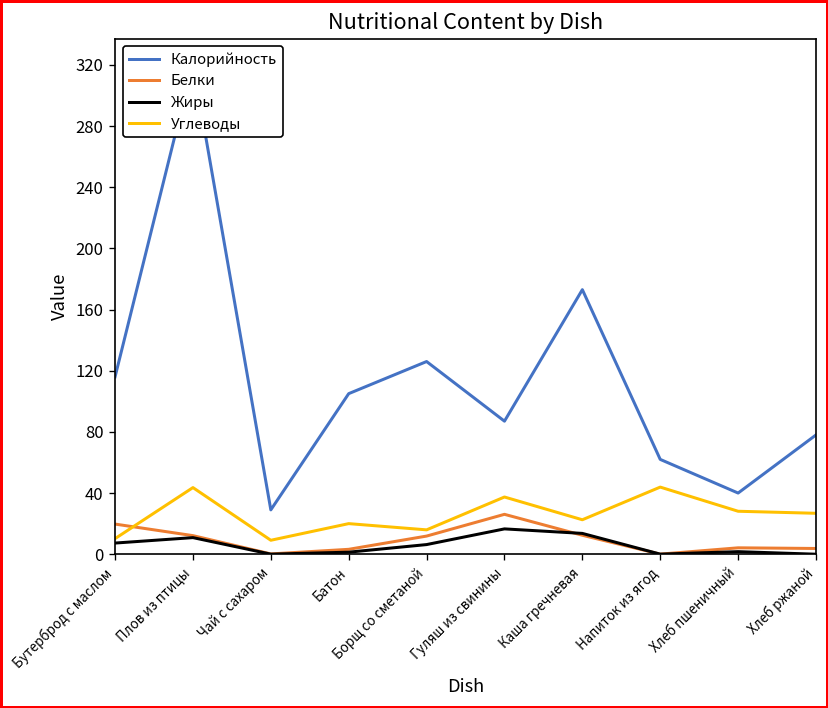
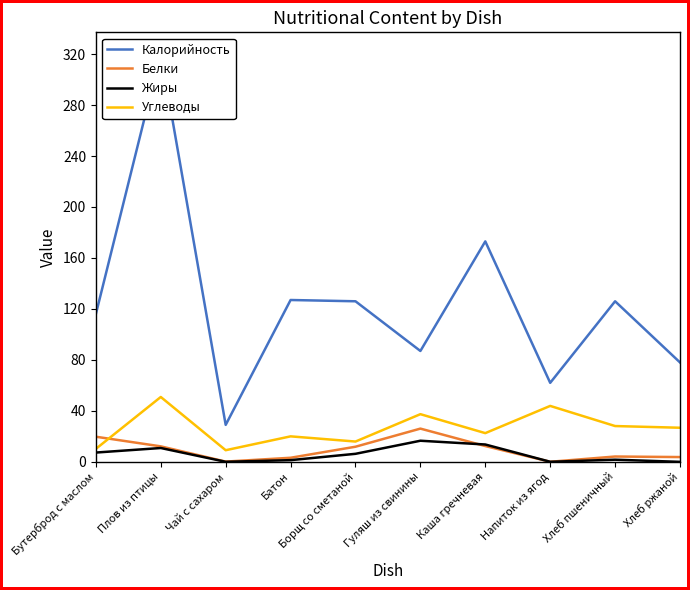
  {
    "Калорийность": {
      "Бутерброд с маслом": 116,
      "Чай с сахаром": 29,
-     "Батон": 105,
+     "Батон": 127,
      "Борщ со сметаной": 126,
      "Гуляш из свинины": 87,
      "Каша гречневая": 173,
      "Напиток из ягод": 62,
-     "Хлеб пшеничный": 40,
+     "Хлеб пшеничный": 126,
      "Хлеб ржаной": 78
    },
    "Белки": {
      "Бутерброд с маслом": 20,
      "Борщ со сметаной": 12,
      "Гуляш из свинины": 26,
      "Хлеб пшеничный": 4,
      "Хлеб ржаной": 4
    },
    "Жиры": {
      "Бутерброд с маслом": 7,
      "Борщ со сметаной": 6,
      "Гуляш из свинины": 17,
      "Хлеб пшеничный": 2,
      "Хлеб ржаной": 0
    },
    "Углеводы": {
      "Бутерброд с маслом": 10,
-     "Плов из птицы": 44,
+     "Плов из птицы": 51,
      "Чай с сахаром": 9,
      "Батон": 20,
      "Борщ со сметаной": 16,
      "Гуляш из свинины": 37,
      "Каша гречневая": 23,
      "Напиток из ягод": 44,
      "Хлеб пшеничный": 28,
      "Хлеб ржаной": 27
    }
  }
